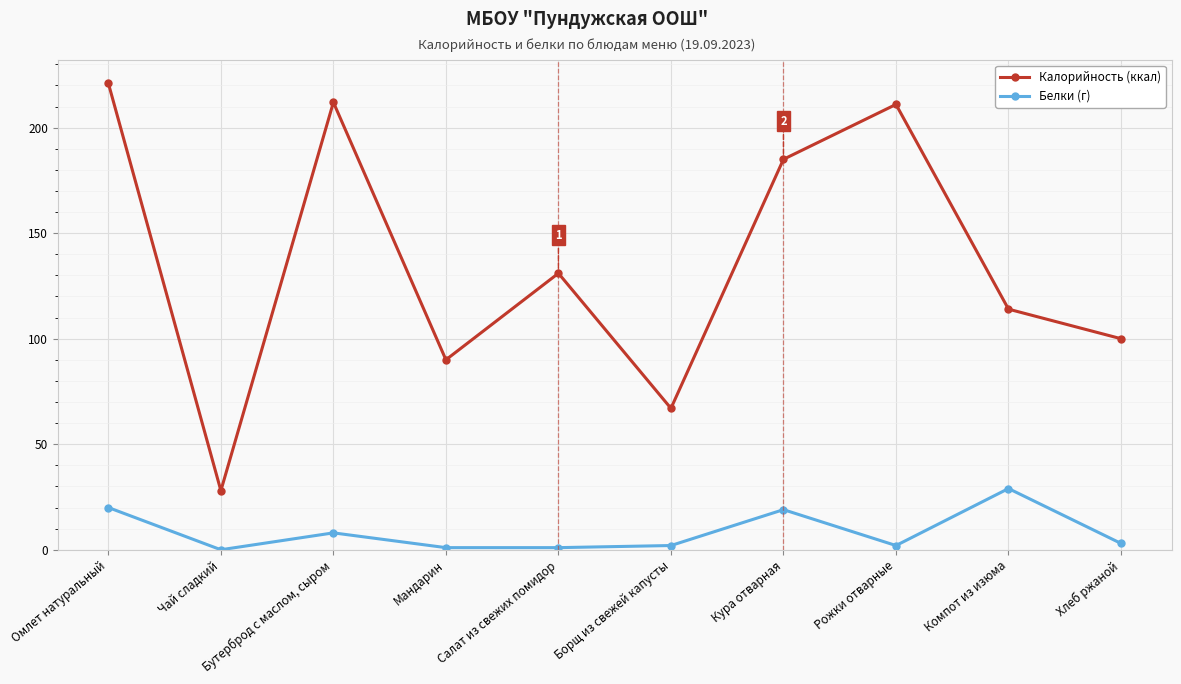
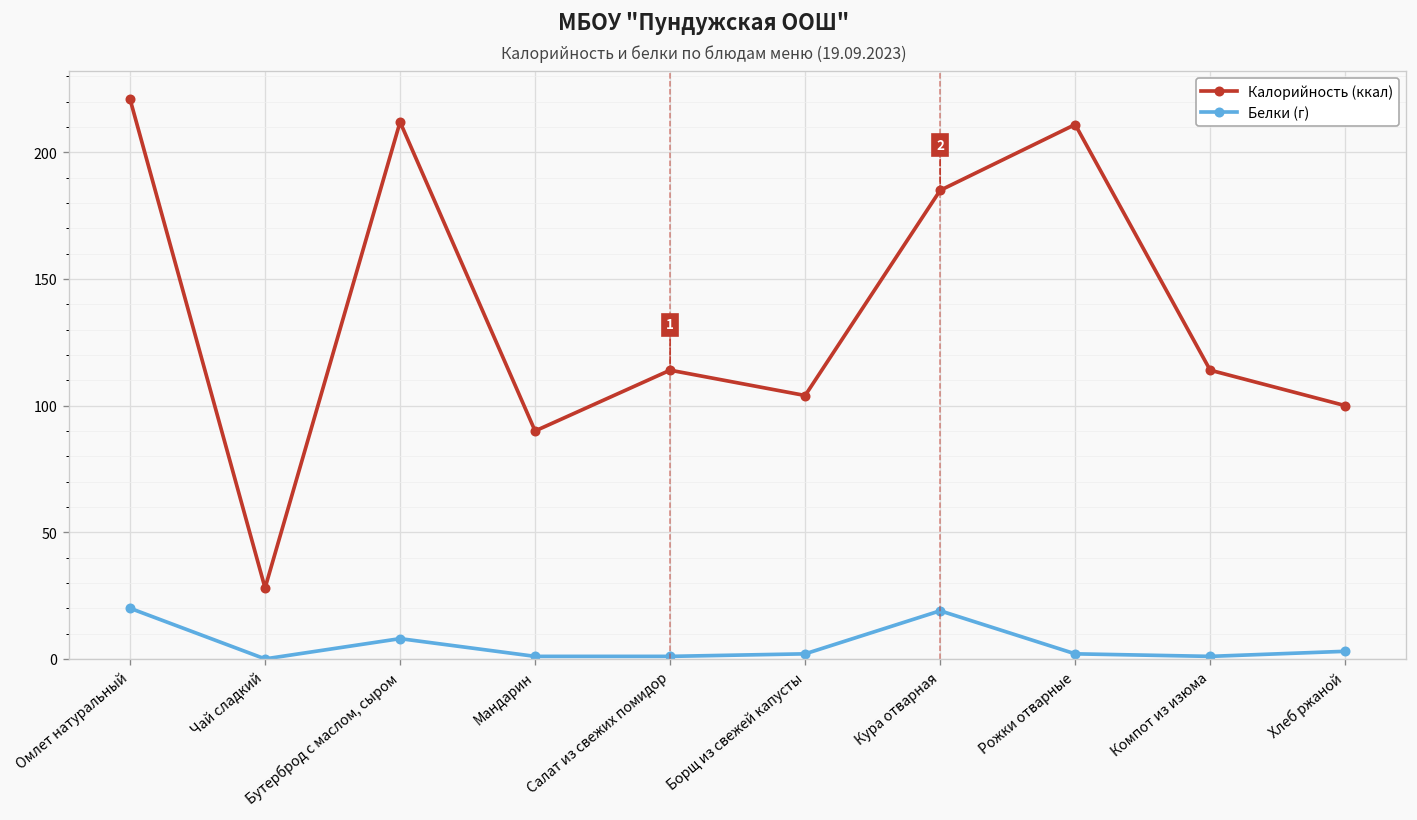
  {
    "Калорийность (ккал)": {
      "Омлет натуральный": 221,
      "Чай сладкий": 28,
      "Бутерброд с маслом, сыром": 212,
      "Мандарин": 90,
-     "Салат из свежих помидор": 131,
-     "Борщ из свежей капусты": 67,
+     "Салат из свежих помидор": 114,
+     "Борщ из свежей капусты": 104,
      "Рожки отварные": 211,
      "Компот из изюма": 114,
      "Хлеб ржаной": 100
    },
    "Белки (г)": {
      "Омлет натуральный": 20,
      "Чай сладкий": 0,
      "Бутерброд с маслом, сыром": 8,
      "Мандарин": 1,
      "Салат из свежих помидор": 1,
      "Борщ из свежей капусты": 2,
      "Кура отварная": 19,
      "Рожки отварные": 2,
-     "Компот из изюма": 29,
+     "Компот из изюма": 1,
      "Хлеб ржаной": 3
    }
  }
